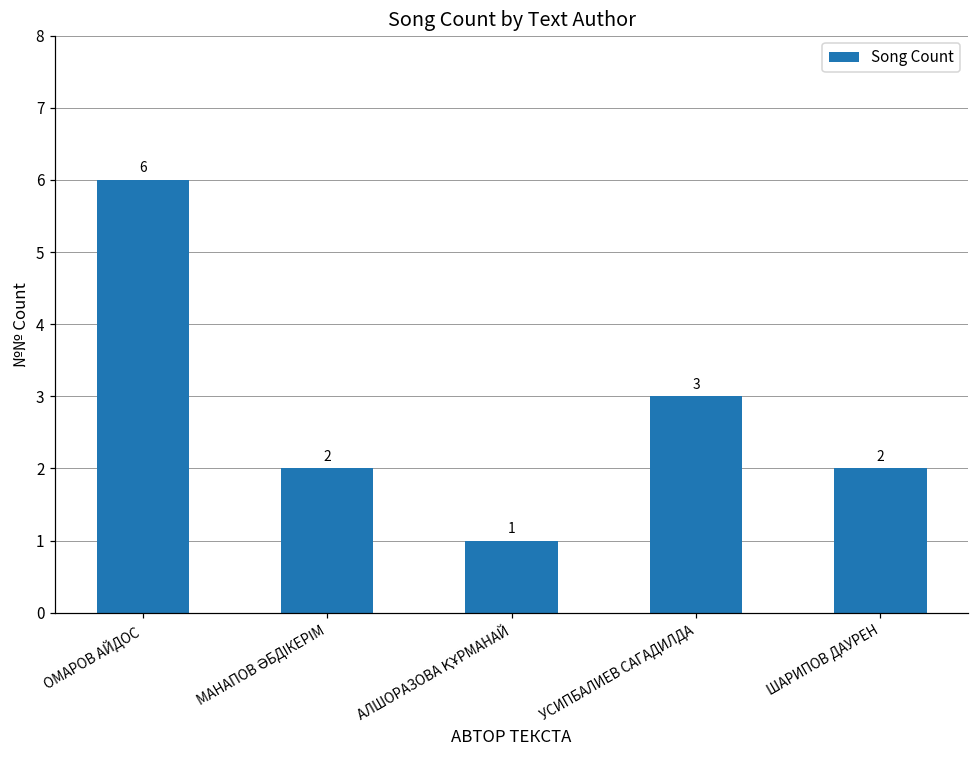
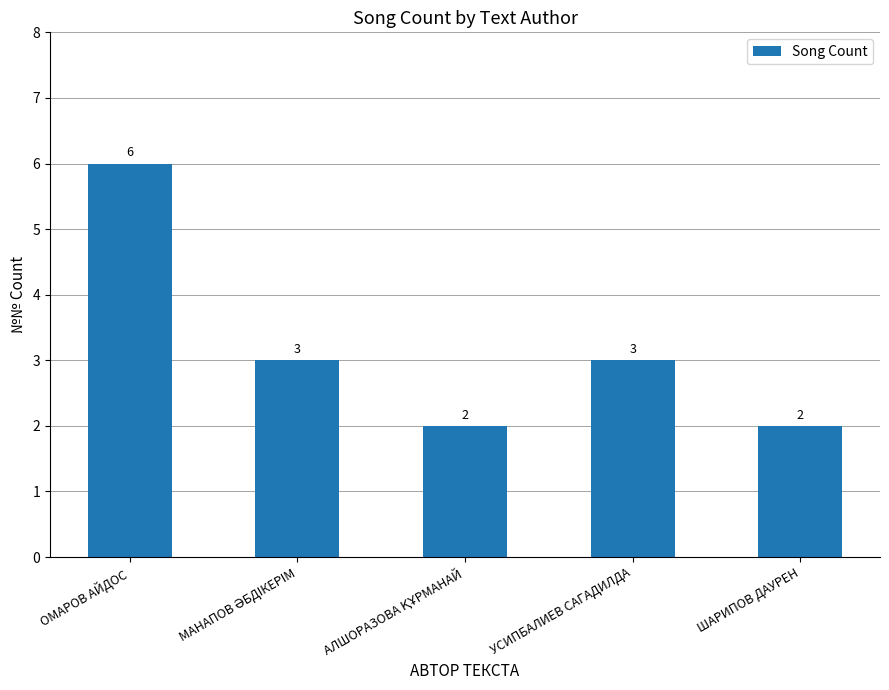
  {
    "ОМАРОВ АЙДОС": 6,
-   "МАНАПОВ ӘБДІКЕРІМ": 2,
-   "АЛШОРАЗОВА ҚҰРМАНАЙ": 1,
+   "МАНАПОВ ӘБДІКЕРІМ": 3,
+   "АЛШОРАЗОВА ҚҰРМАНАЙ": 2,
    "УСИПБАЛИЕВ САГАДИЛДА": 3,
    "ШАРИПОВ ДАУРЕН": 2
  }
